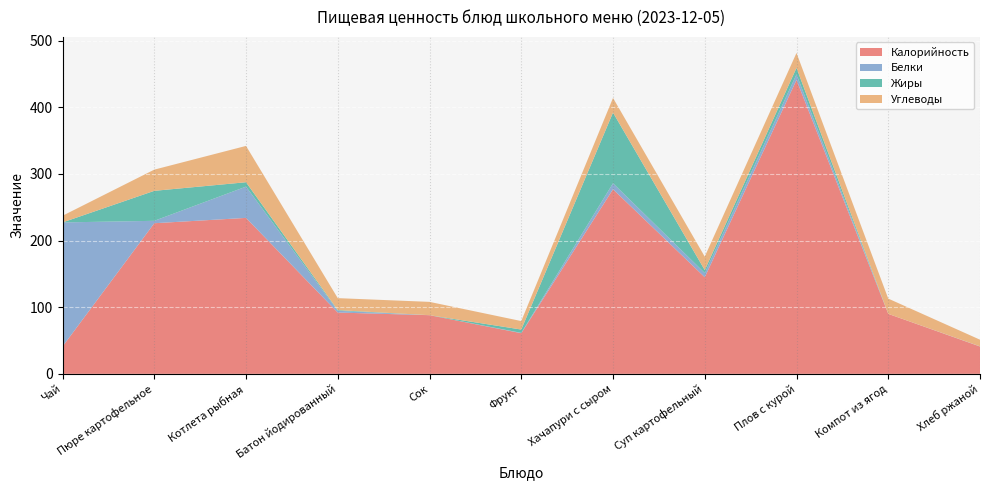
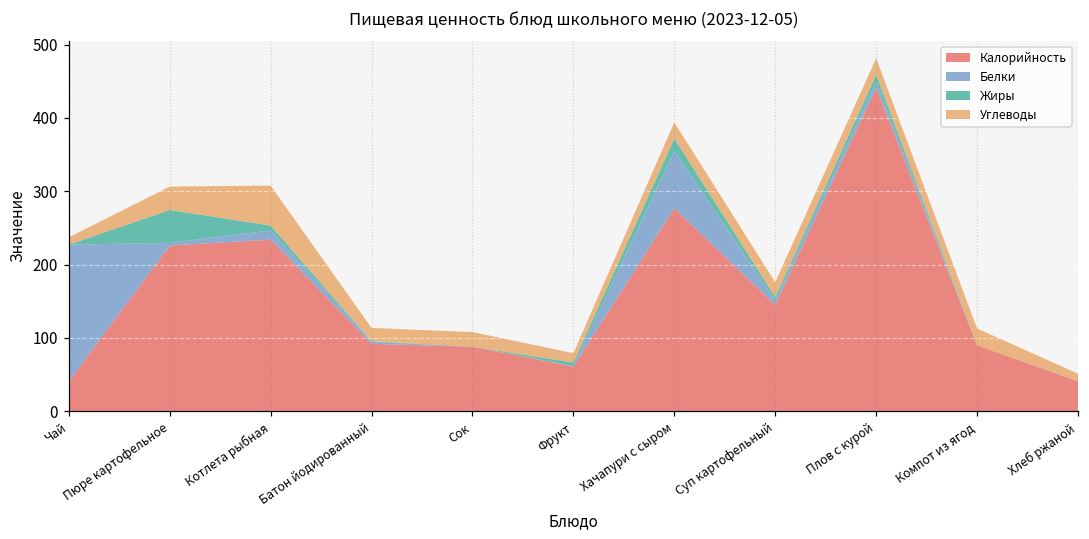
  {
    "Белки": {
-     "Котлета рыбная": 50,
-     "Хачапури с сыром": 10,
+     "Котлета рыбная": 10,
+     "Хачапури с сыром": 80,
      "Суп картофельный": 10,
      "Плов с курой": 10
    },
    "Жиры": {
      "Пюре картофельное": 50,
      "Котлета рыбная": 10,
      "Фрукт": 10,
-     "Хачапури с сыром": 110,
+     "Хачапури с сыром": 20,
      "Суп картофельный": 0,
      "Плов с курой": 10
    }
  }
